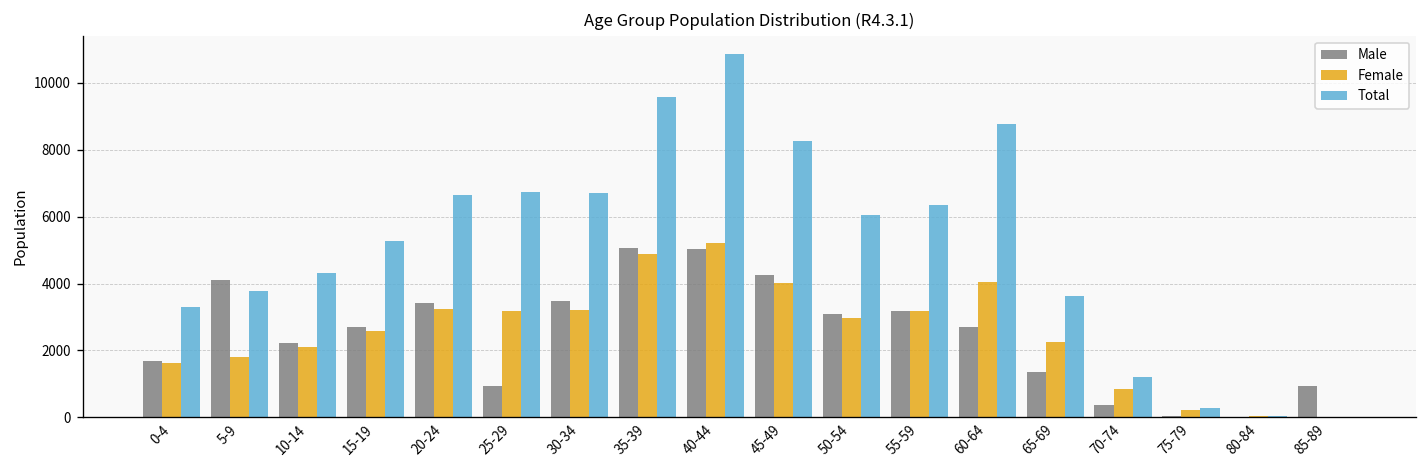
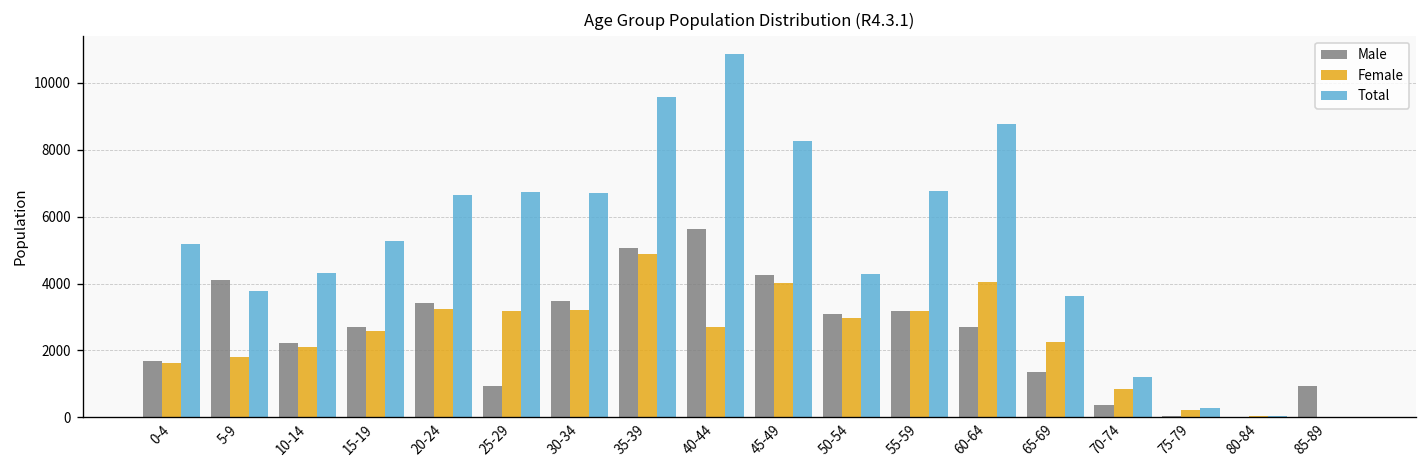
  {
    "Male": {
      "0-4": 1700,
      "5-9": 4100,
      "10-14": 2200,
      "15-19": 2700,
      "20-24": 3400,
      "25-29": 900,
      "30-34": 3500,
      "35-39": 5100,
-     "40-44": 5000,
+     "40-44": 5600,
      "45-49": 4300,
      "50-54": 3100,
      "55-59": 3200,
      "60-64": 2700,
      "65-69": 1400,
      "70-74": 400,
      "85-89": 900
    },
    "Female": {
      "0-4": 1600,
      "5-9": 1800,
      "10-14": 2100,
      "15-19": 2600,
      "20-24": 3200,
      "25-29": 3200,
      "30-34": 3200,
      "35-39": 4900,
-     "40-44": 5200,
+     "40-44": 2700,
      "45-49": 4000,
      "50-54": 3000,
      "55-59": 3200,
      "60-64": 4100,
      "65-69": 2300,
      "70-74": 800,
      "75-79": 200
    },
    "Total": {
-     "0-4": 3300,
+     "0-4": 5200,
      "5-9": 3800,
      "10-14": 4300,
      "15-19": 5300,
      "20-24": 6600,
      "25-29": 6700,
      "30-34": 6700,
      "35-39": 9600,
      "40-44": 10900,
      "45-49": 8300,
-     "50-54": 6100,
-     "55-59": 6400,
+     "50-54": 4300,
+     "55-59": 6800,
      "60-64": 8800,
      "65-69": 3600,
      "70-74": 1200,
      "75-79": 300
    }
  }
